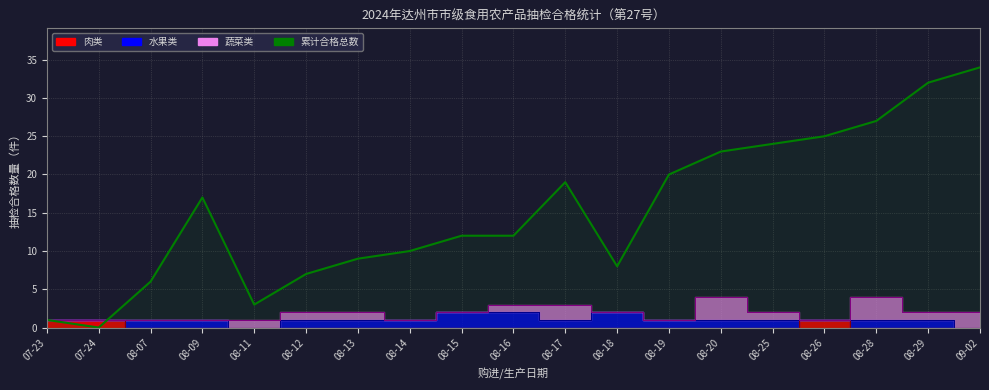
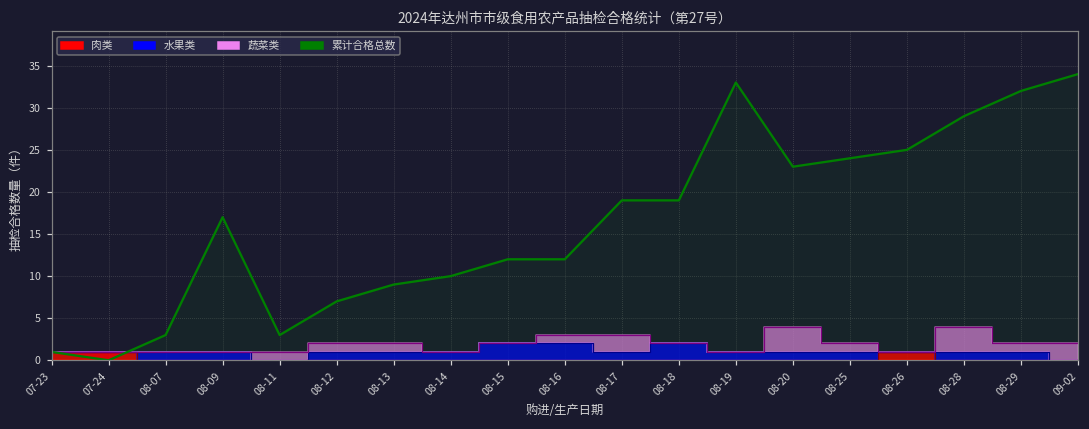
  {
    "累计合格总数": {
      "07-24": 0,
-     "08-07": 6,
+     "08-07": 3,
      "08-09": 17,
      "08-11": 3,
      "08-12": 7,
      "08-13": 9,
      "08-14": 10,
      "08-15": 12,
      "08-16": 12,
      "08-17": 19,
-     "08-18": 8,
-     "08-19": 20,
+     "08-18": 19,
+     "08-19": 33,
      "08-20": 23,
      "08-25": 24,
      "08-26": 25,
-     "08-28": 27,
+     "08-28": 29,
      "08-29": 32,
      "09-02": 34
    }
  }
